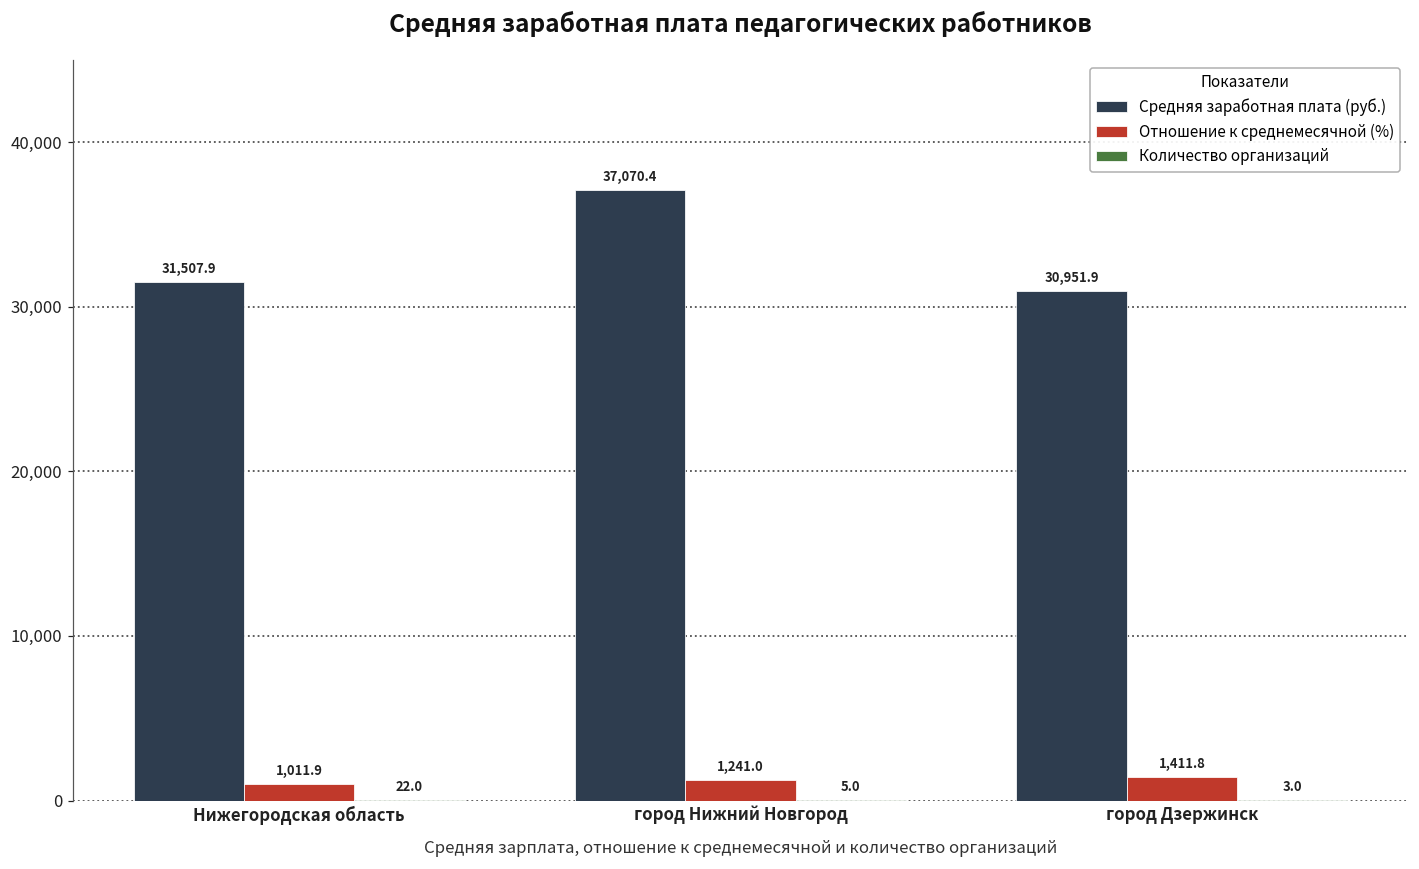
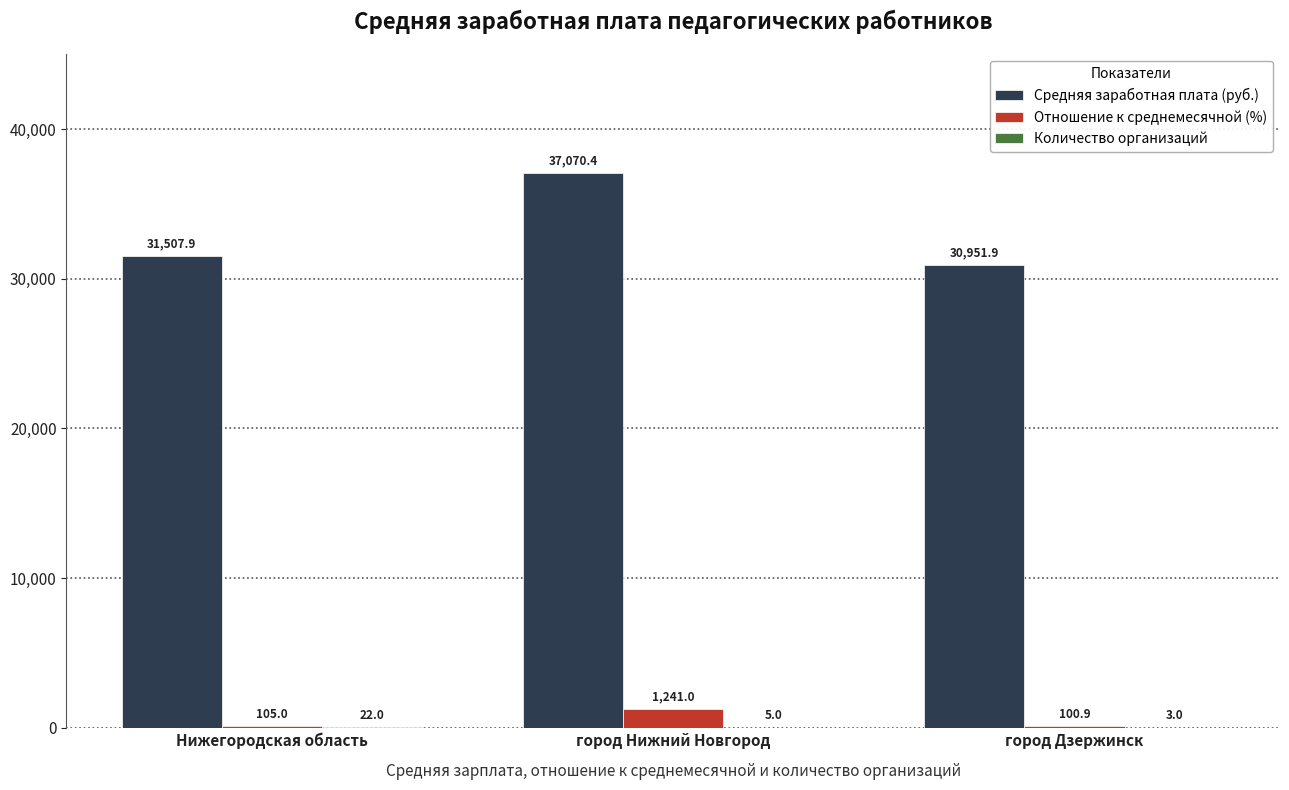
  {
    "Средняя заработная плата (руб.)": {
      "Нижегородская область": "31,507.9",
      "город Нижний Новгород": "37,070.4",
      "город Дзержинск": "30,951.9"
    },
    "Отношение к среднемесячной (%)": {
-     "Нижегородская область": "1,011.9",
+     "Нижегородская область": "105.0",
      "город Нижний Новгород": "1,241.0",
-     "город Дзержинск": "1,411.8"
+     "город Дзержинск": "100.9"
    },
    "Количество организаций": {
      "Нижегородская область": "22.0",
      "город Нижний Новгород": "5.0",
      "город Дзержинск": "3.0"
    }
  }
